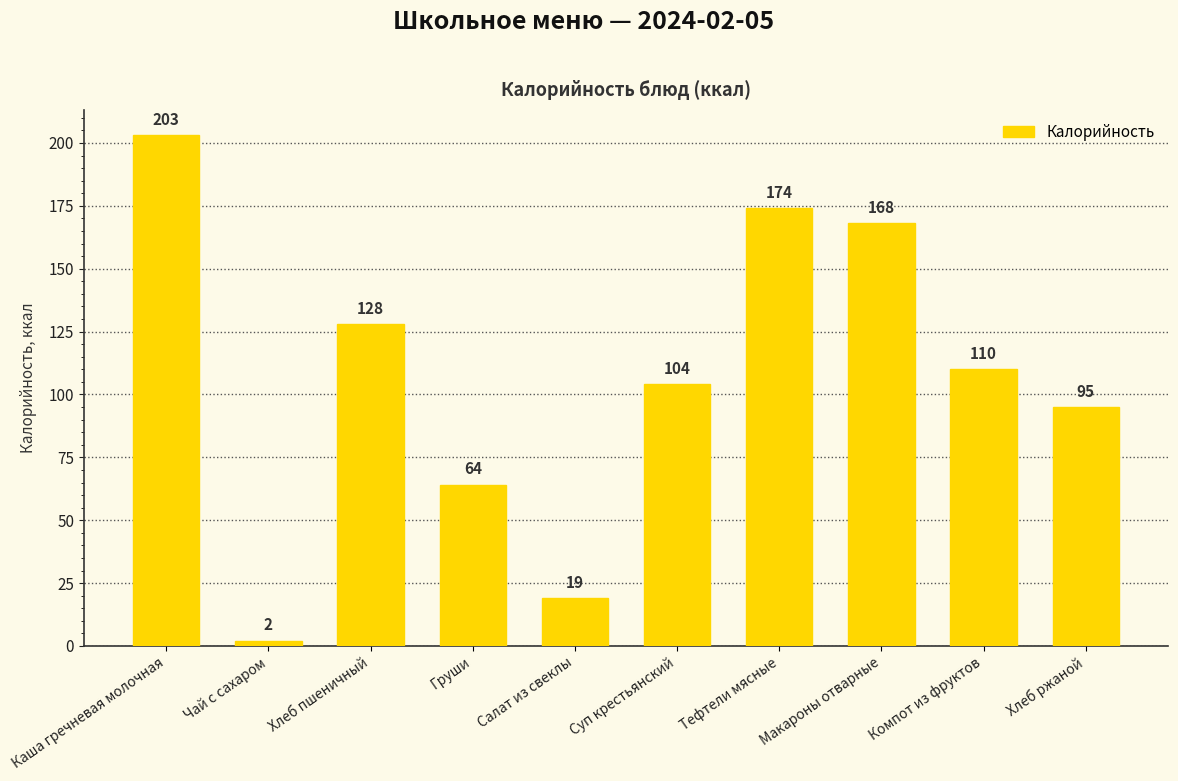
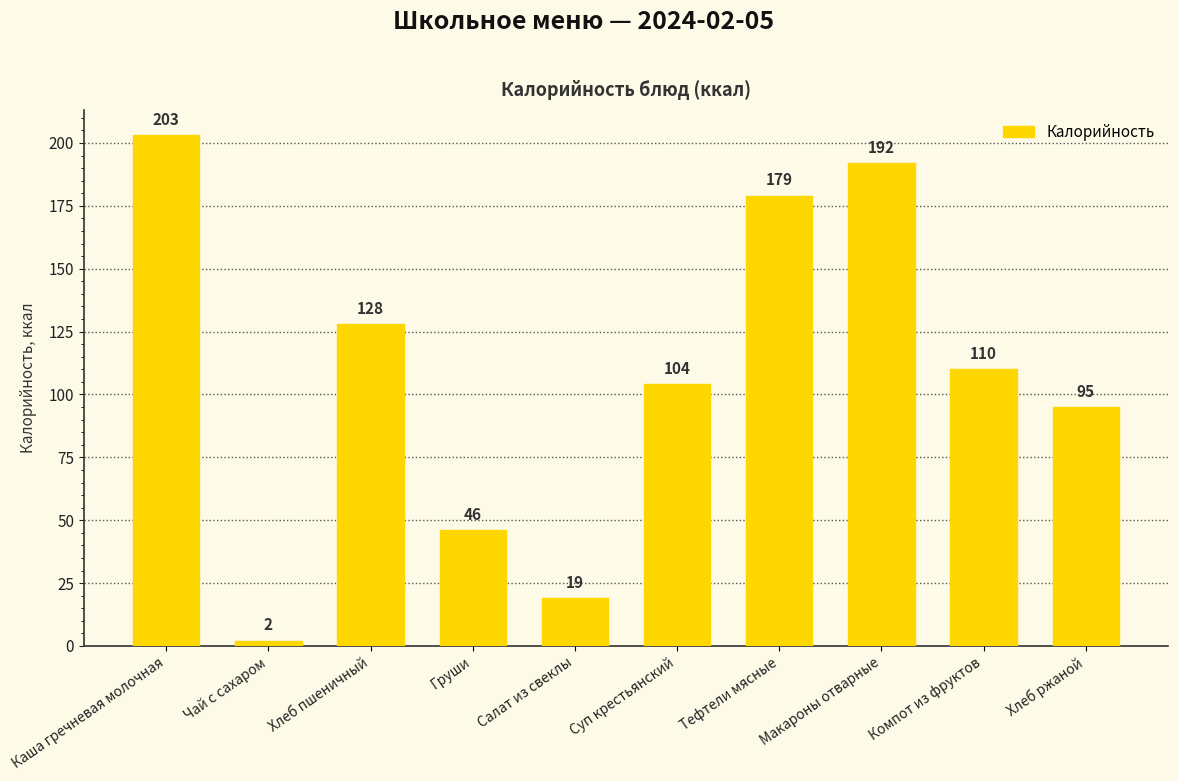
  {
    "Каша гречневая молочная": 203,
    "Чай с сахаром": 2,
    "Хлеб пшеничный": 128,
-   "Груши": 64,
+   "Груши": 46,
    "Салат из свеклы": 19,
    "Суп крестьянский": 104,
-   "Тефтели мясные": 174,
-   "Макароны отварные": 168,
+   "Тефтели мясные": 179,
+   "Макароны отварные": 192,
    "Компот из фруктов": 110,
    "Хлеб ржаной": 95
  }
